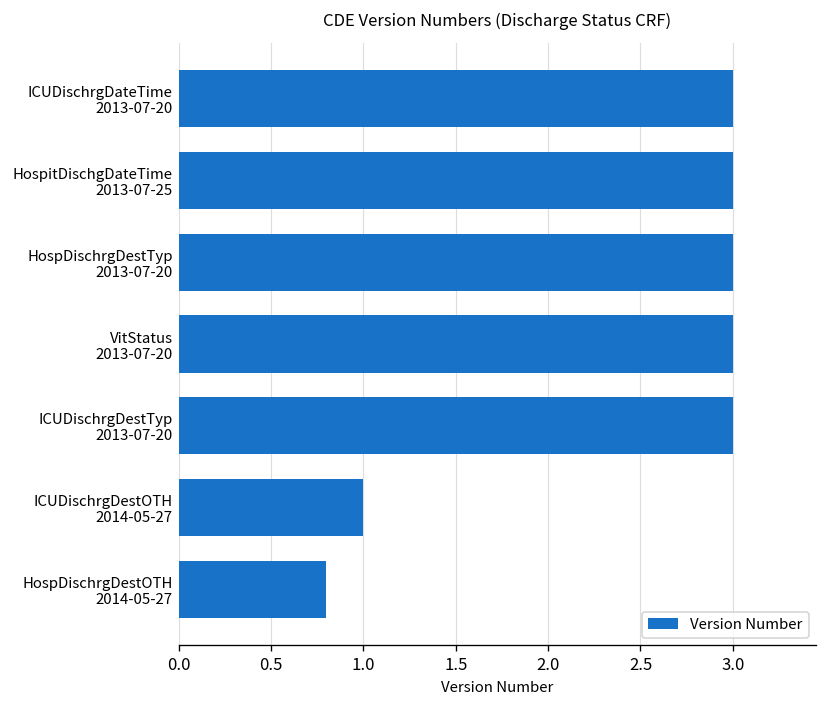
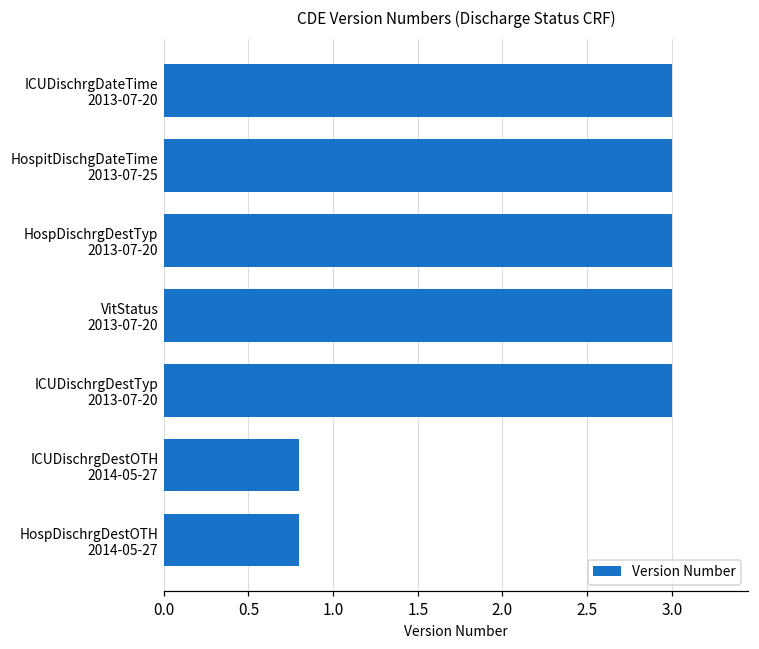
  {
    "ICUDischrgDateTime 2013-07-20": 3.0,
    "HospitDischgDateTime 2013-07-25": 3.0,
    "HospDischrgDestTyp 2013-07-20": 3.0,
    "VitStatus 2013-07-20": 3.0,
    "ICUDischrgDestTyp 2013-07-20": 3.0,
-   "ICUDischrgDestOTH 2014-05-27": 1.0,
+   "ICUDischrgDestOTH 2014-05-27": 0.8,
    "HospDischrgDestOTH 2014-05-27": 0.8
  }
